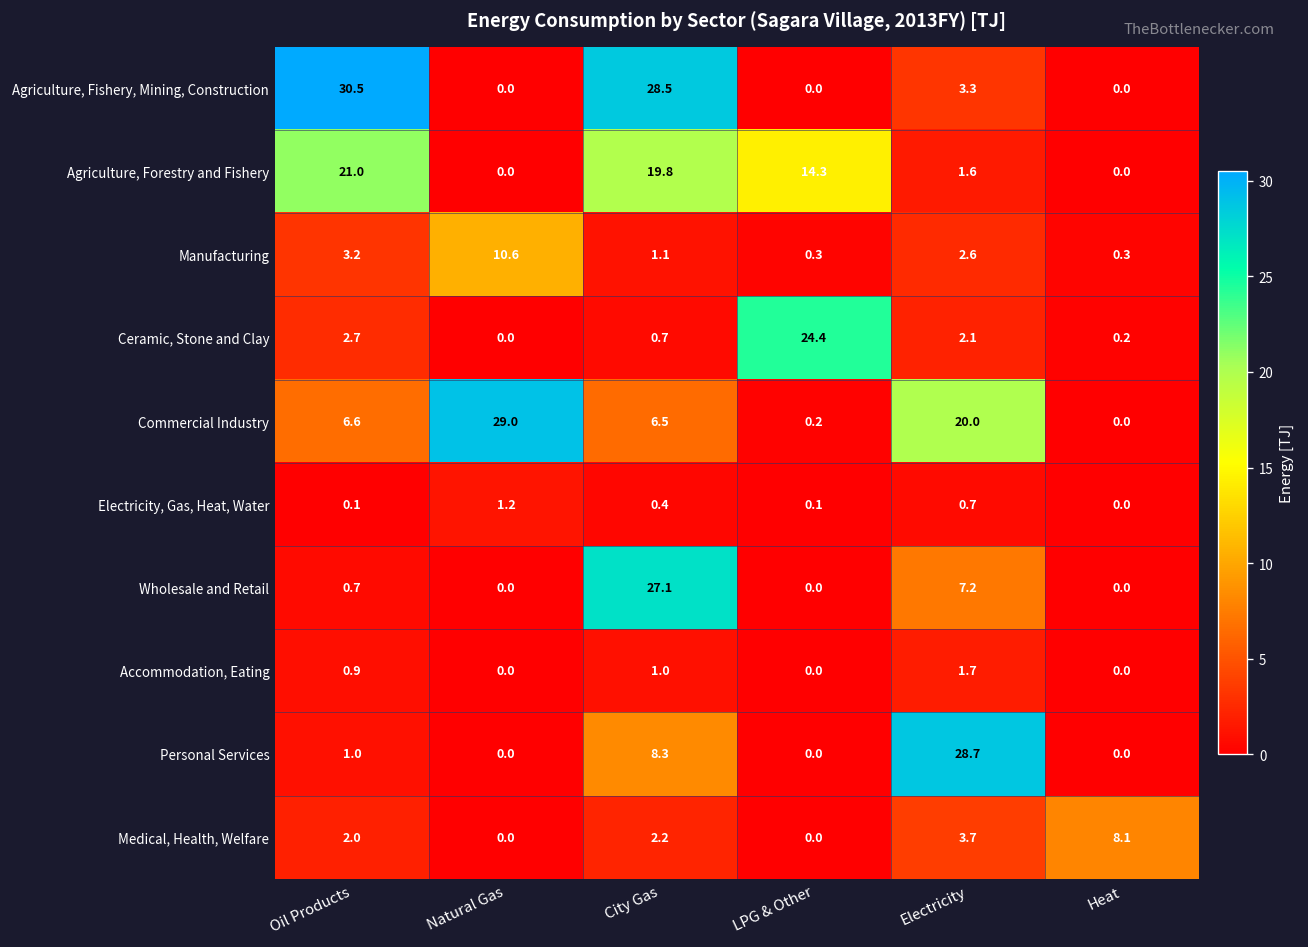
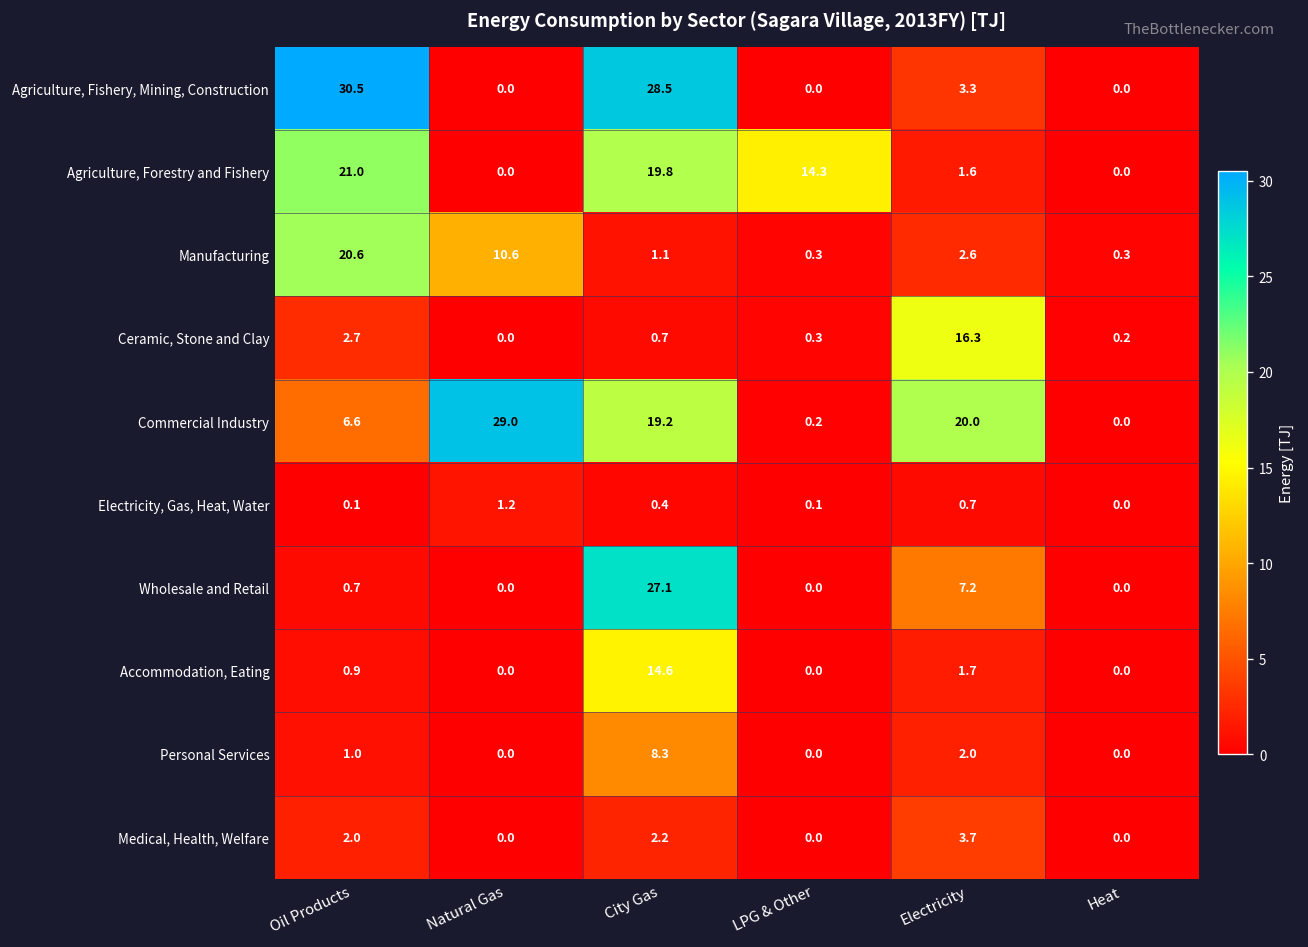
  {
    "Agriculture, Fishery, Mining, Construction": {
      "Oil Products": 30.5,
      "Natural Gas": 0.0,
      "City Gas": 28.5,
      "LPG & Other": 0.0,
      "Electricity": 3.3,
      "Heat": 0.0
    },
    "Agriculture, Forestry and Fishery": {
      "Oil Products": 21.0,
      "Natural Gas": 0.0,
      "City Gas": 19.8,
      "LPG & Other": 14.3,
      "Electricity": 1.6,
      "Heat": 0.0
    },
    "Manufacturing": {
-     "Oil Products": 3.2,
+     "Oil Products": 20.6,
      "Natural Gas": 10.6,
      "City Gas": 1.1,
      "LPG & Other": 0.3,
      "Electricity": 2.6,
      "Heat": 0.3
    },
    "Ceramic, Stone and Clay": {
      "Oil Products": 2.7,
      "Natural Gas": 0.0,
      "City Gas": 0.7,
-     "LPG & Other": 24.4,
-     "Electricity": 2.1,
+     "LPG & Other": 0.3,
+     "Electricity": 16.3,
      "Heat": 0.2
    },
    "Commercial Industry": {
      "Oil Products": 6.6,
      "Natural Gas": 29.0,
-     "City Gas": 6.5,
+     "City Gas": 19.2,
      "LPG & Other": 0.2,
      "Electricity": 20.0,
      "Heat": 0.0
    },
    "Electricity, Gas, Heat, Water": {
      "Oil Products": 0.1,
      "Natural Gas": 1.2,
      "City Gas": 0.4,
      "LPG & Other": 0.1,
      "Electricity": 0.7,
      "Heat": 0.0
    },
    "Wholesale and Retail": {
      "Oil Products": 0.7,
      "Natural Gas": 0.0,
      "City Gas": 27.1,
      "LPG & Other": 0.0,
      "Electricity": 7.2,
      "Heat": 0.0
    },
    "Accommodation, Eating": {
      "Oil Products": 0.9,
      "Natural Gas": 0.0,
-     "City Gas": 1.0,
+     "City Gas": 14.6,
      "LPG & Other": 0.0,
      "Electricity": 1.7,
      "Heat": 0.0
    },
    "Personal Services": {
      "Oil Products": 1.0,
      "Natural Gas": 0.0,
      "City Gas": 8.3,
      "LPG & Other": 0.0,
-     "Electricity": 28.7,
+     "Electricity": 2.0,
      "Heat": 0.0
    },
    "Medical, Health, Welfare": {
      "Oil Products": 2.0,
      "Natural Gas": 0.0,
      "City Gas": 2.2,
      "LPG & Other": 0.0,
      "Electricity": 3.7,
-     "Heat": 8.1
+     "Heat": 0.0
    }
  }
